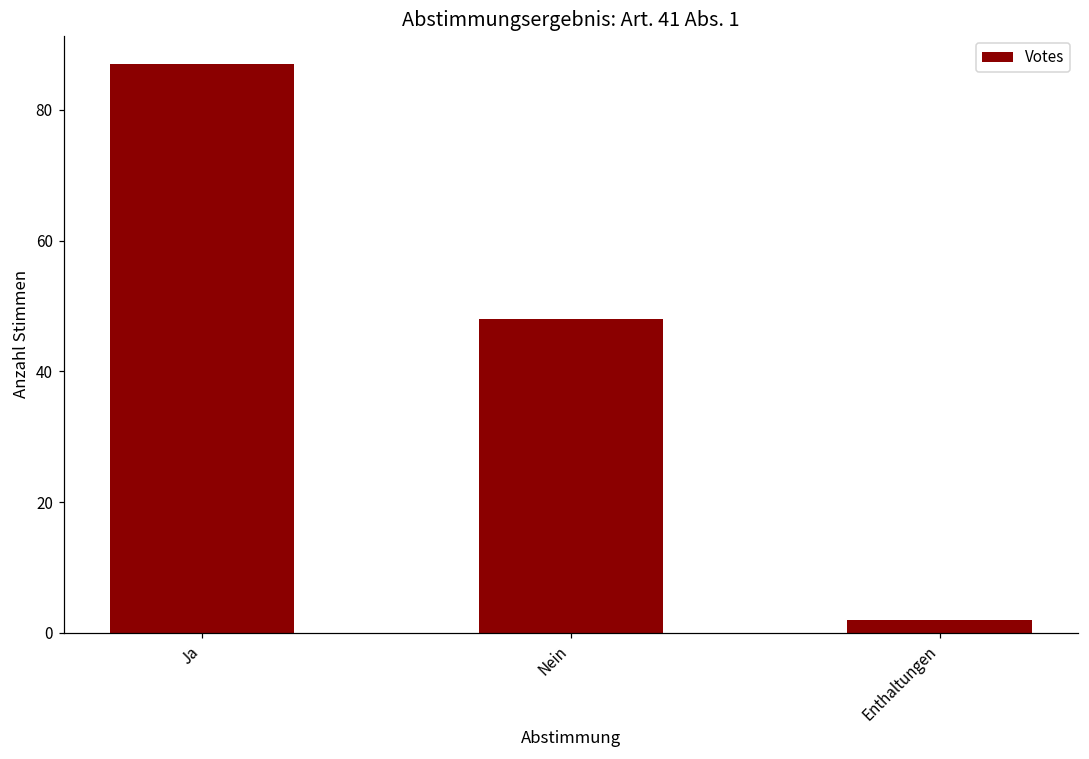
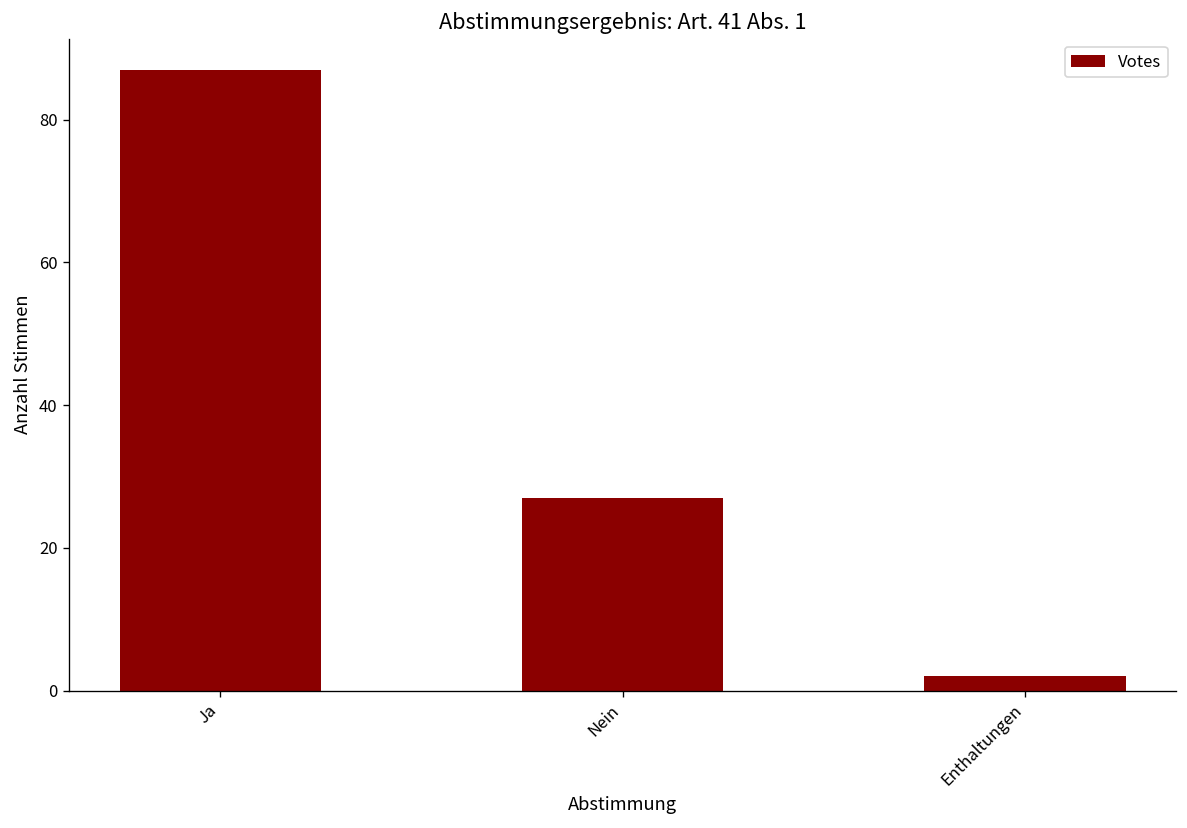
  {
    "Ja": 87,
-   "Nein": 48,
+   "Nein": 27,
    "Enthaltungen": 2
  }
